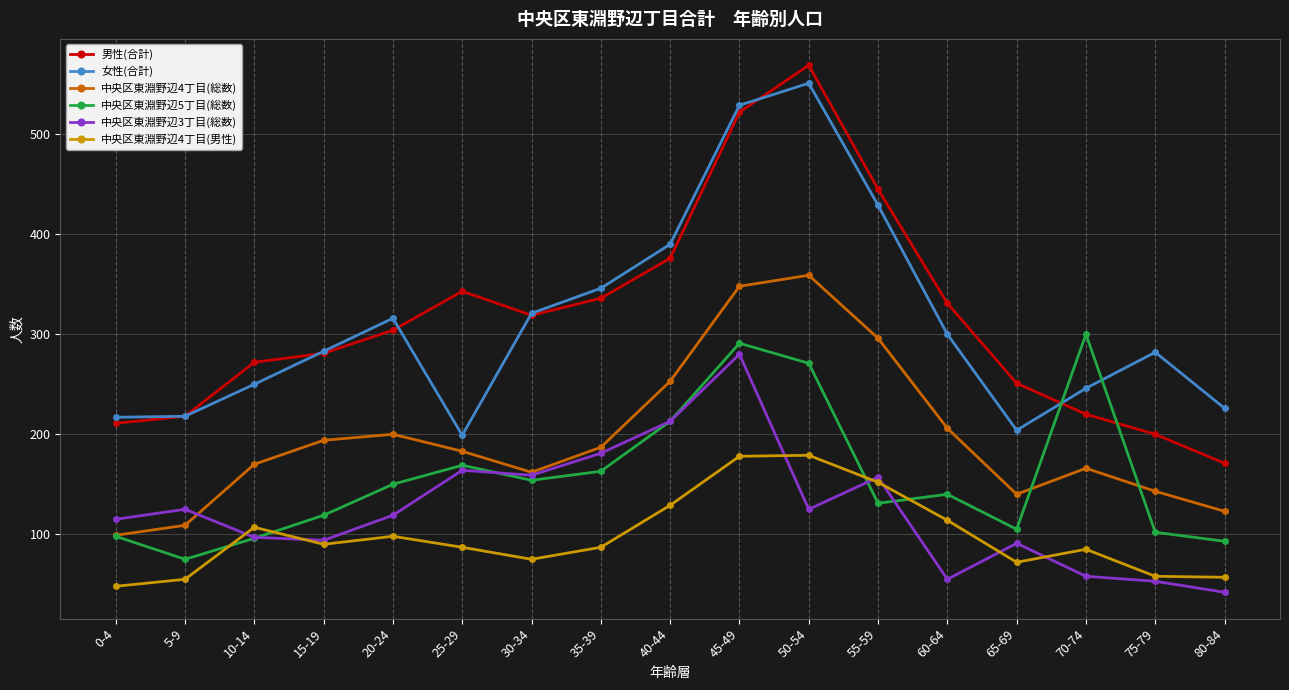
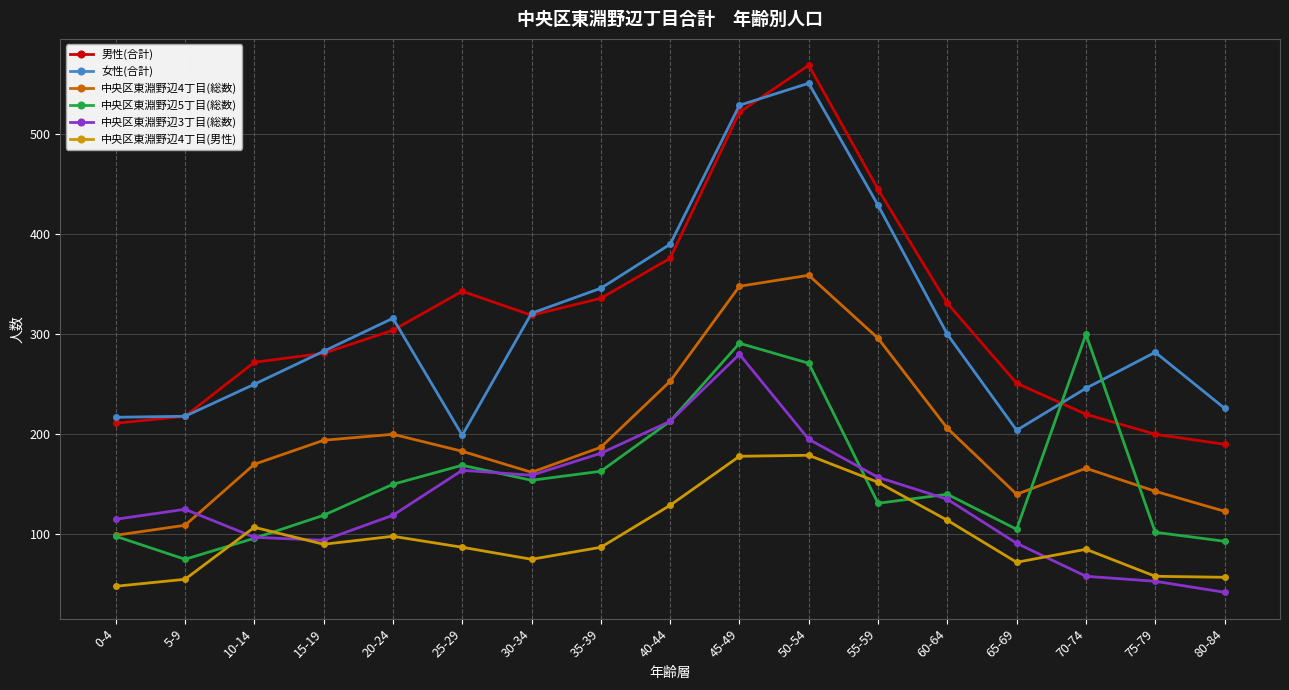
  {
    "男性(合計)": {
      "0-4": 210,
      "10-14": 270,
      "20-24": 300,
      "25-29": 340,
      "35-39": 340,
      "40-44": 380,
      "45-49": 520,
      "50-54": 570,
      "55-59": 450,
      "60-64": 330,
      "65-69": 250,
      "70-74": 220,
      "75-79": 200,
-     "80-84": 170
+     "80-84": 190
    },
    "女性(合計)": {
      "0-4": 220,
      "10-14": 250,
      "20-24": 320,
      "25-29": 200,
      "35-39": 350,
      "40-44": 390,
      "45-49": 530,
      "50-54": 550,
      "55-59": 430,
      "60-64": 300,
      "65-69": 200,
      "70-74": 250,
      "75-79": 280,
      "80-84": 230
    },
    "中央区東淵野辺5丁目(総数)": {
      "5-9": 80,
      "15-19": 120,
      "20-24": 150,
      "25-29": 170,
      "30-34": 150,
      "35-39": 160,
      "45-49": 290,
      "50-54": 270,
      "55-59": 130,
      "60-64": 140,
      "65-69": 110,
      "70-74": 300,
      "75-79": 100,
      "80-84": 90
    },
    "中央区東淵野辺3丁目(総数)": {
      "0-4": 120,
      "5-9": 130,
      "15-19": 90,
      "20-24": 120,
      "25-29": 160,
      "30-34": 160,
      "35-39": 180,
      "45-49": 280,
-     "50-54": 130,
+     "50-54": 200,
      "55-59": 160,
-     "60-64": 60,
+     "60-64": 140,
      "65-69": 90,
      "70-74": 60,
      "75-79": 50,
      "80-84": 40
    }
  }
